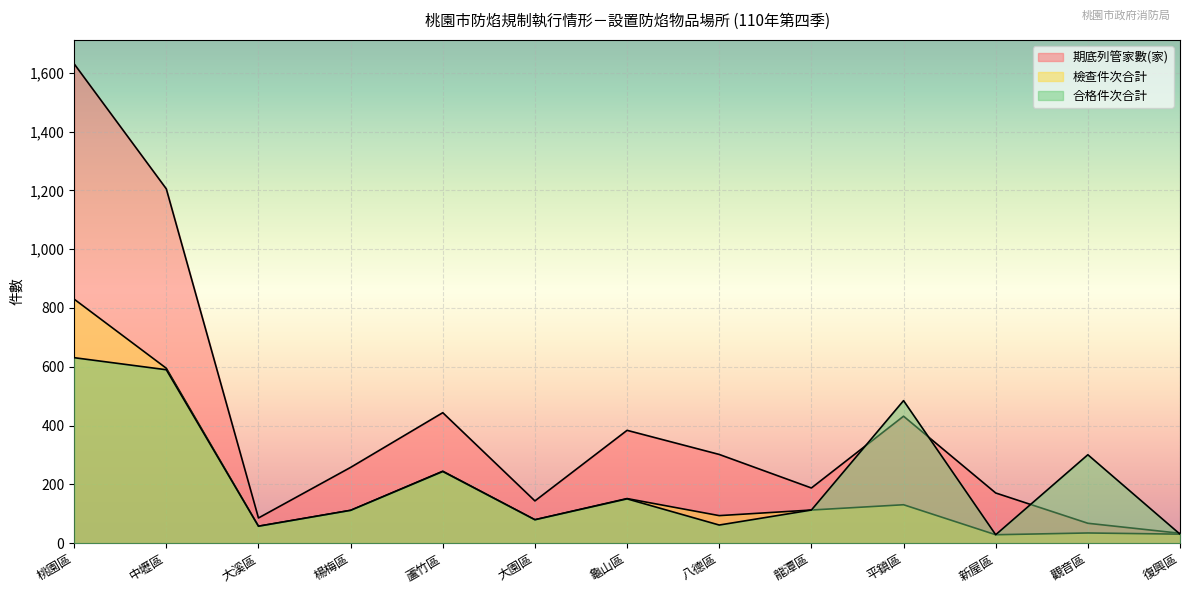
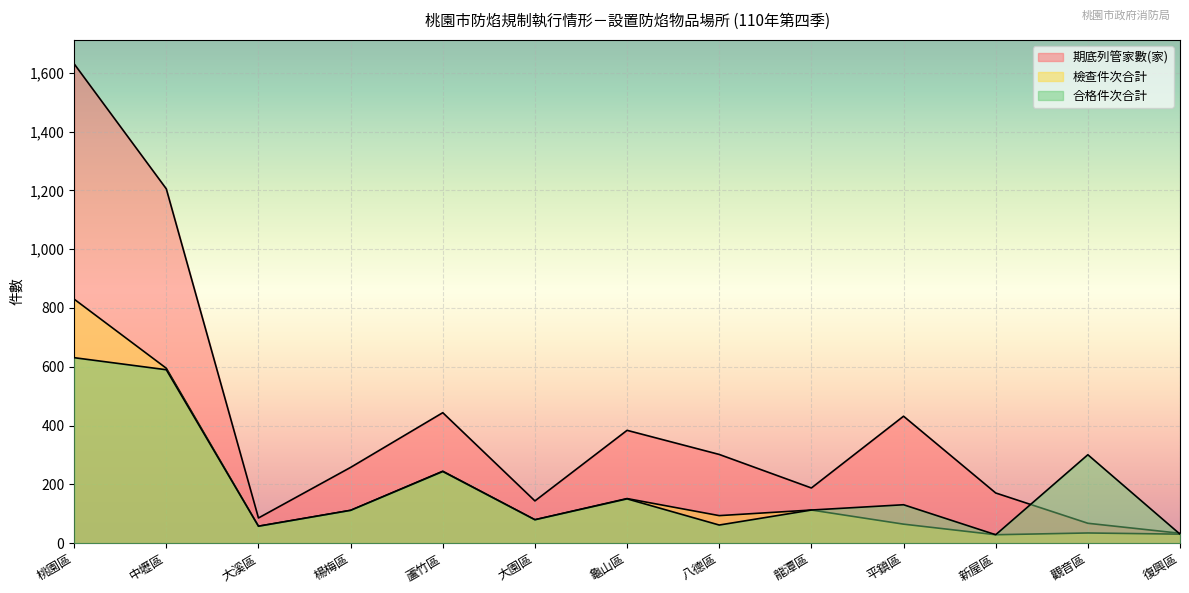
  {
    "期底列管家數(家)": {
      "桃園區": "1,630",
      "中壢區": "1,210",
      "大溪區": "90",
      "楊梅區": "260",
      "蘆竹區": "440",
      "大園區": "140",
      "龜山區": "380",
      "八德區": "300",
      "龍潭區": "190",
      "平鎮區": "430",
      "新屋區": "170",
      "觀音區": "70"
    },
    "檢查件次合計": {
      "桃園區": "830",
      "八德區": "90",
-     "平鎮區": "130",
+     "平鎮區": "70",
      "觀音區": "40"
    },
    "合格件次合計": {
      "桃園區": "630",
      "八德區": "60",
-     "平鎮區": "490",
+     "平鎮區": "130",
      "觀音區": "300"
    }
  }
